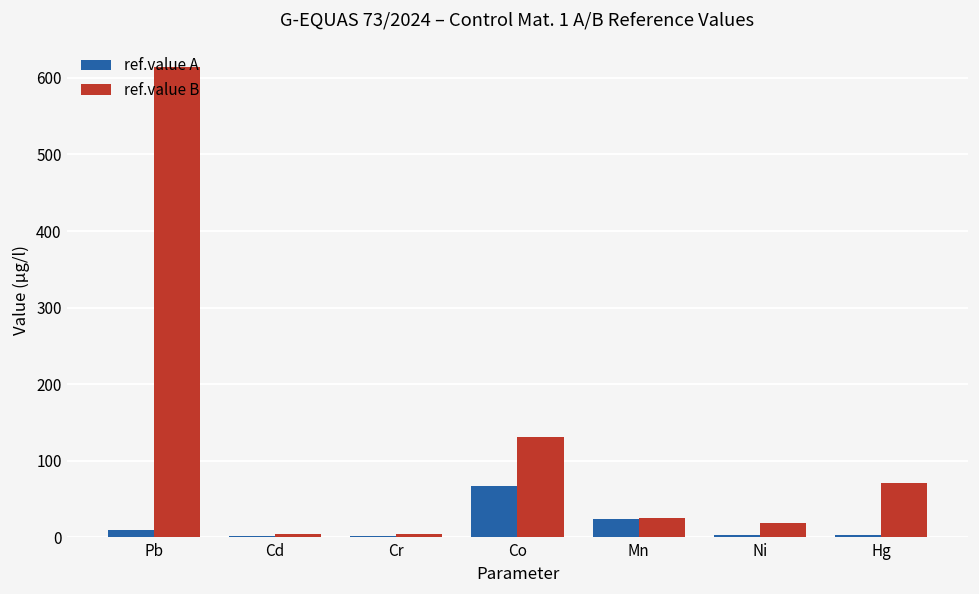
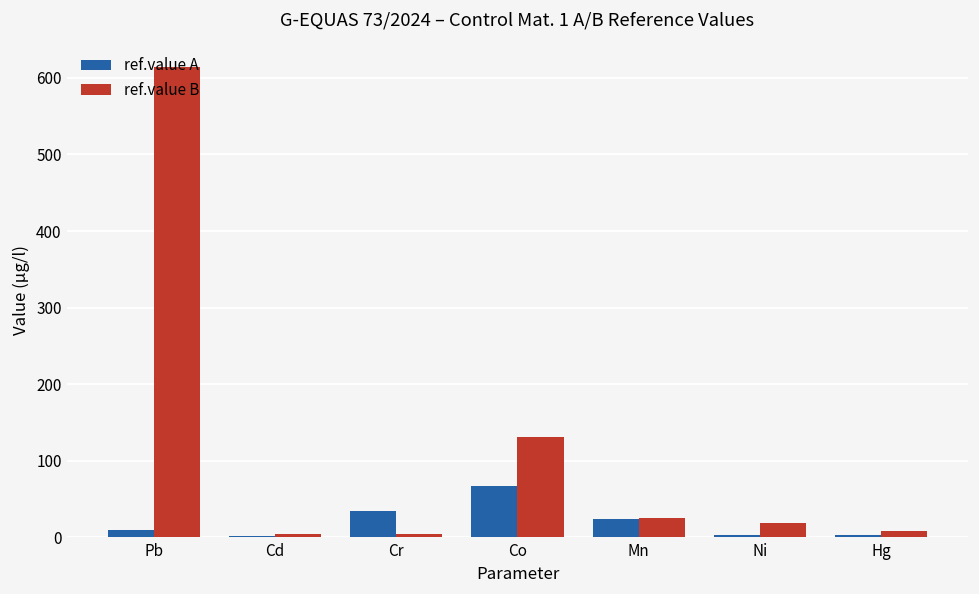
  {
    "ref.value A": {
      "Pb": 10,
-     "Cr": 0,
+     "Cr": 30,
      "Co": 70,
      "Mn": 20
    },
    "ref.value B": {
      "Pb": 610,
      "Cd": 0,
      "Cr": 10,
      "Co": 130,
      "Mn": 30,
      "Ni": 20,
-     "Hg": 70
+     "Hg": 10
    }
  }
